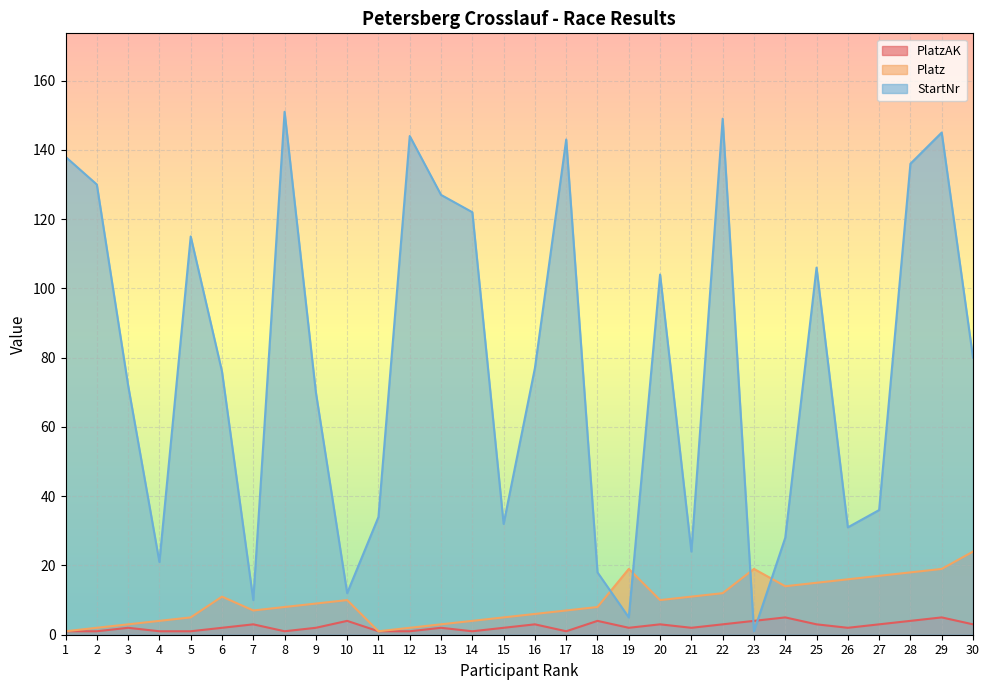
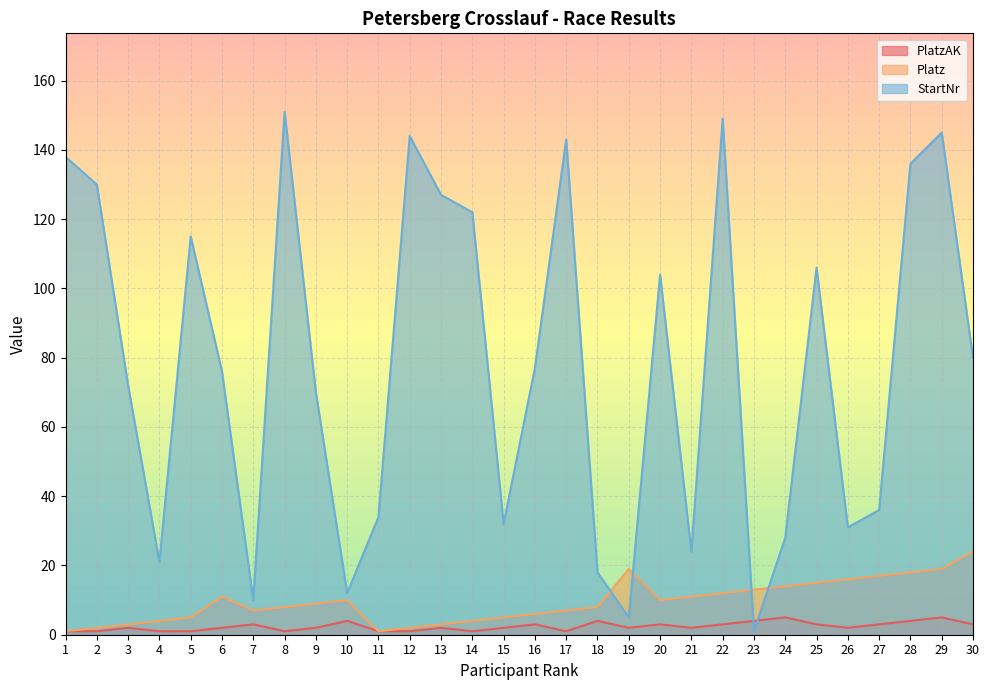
  {
    "PlatzAK": {
      "2": 1,
      "3": 2,
      "4": 1,
      "5": 1,
      "6": 2,
      "7": 3,
      "8": 1,
      "9": 2,
      "10": 4,
      "12": 1,
      "13": 2,
      "14": 1,
      "15": 2,
      "16": 3,
      "17": 1,
      "18": 4,
      "19": 2,
      "20": 3,
      "21": 2,
      "22": 3,
      "23": 4,
      "24": 5,
      "25": 3,
      "26": 2,
      "27": 3,
      "28": 4,
      "29": 5,
      "30": 3
    },
    "Platz": {
      "2": 2,
      "3": 3,
      "4": 4,
      "5": 5,
      "6": 11,
      "7": 7,
      "8": 8,
      "9": 9,
      "10": 10,
      "12": 2,
      "13": 3,
      "14": 4,
      "15": 5,
      "16": 6,
      "17": 7,
      "18": 8,
      "19": 19,
      "20": 10,
      "21": 11,
      "22": 12,
-     "23": 19,
+     "23": 13,
      "24": 14,
      "25": 15,
      "26": 16,
      "27": 17,
      "28": 18,
      "29": 19,
      "30": 24
    },
    "StartNr": {
      "1": 138,
      "2": 130,
      "3": 72,
      "4": 21,
      "5": 115,
      "6": 76,
      "7": 10,
      "8": 151,
      "9": 70,
      "10": 12,
      "11": 34,
      "12": 144,
      "13": 127,
      "14": 122,
      "15": 32,
      "16": 77,
      "17": 143,
      "18": 18,
      "19": 5,
      "20": 104,
      "21": 24,
      "22": 149,
      "23": 1,
      "24": 28,
      "25": 106,
      "26": 31,
      "27": 36,
      "28": 136,
      "29": 145,
      "30": 80
    }
  }
